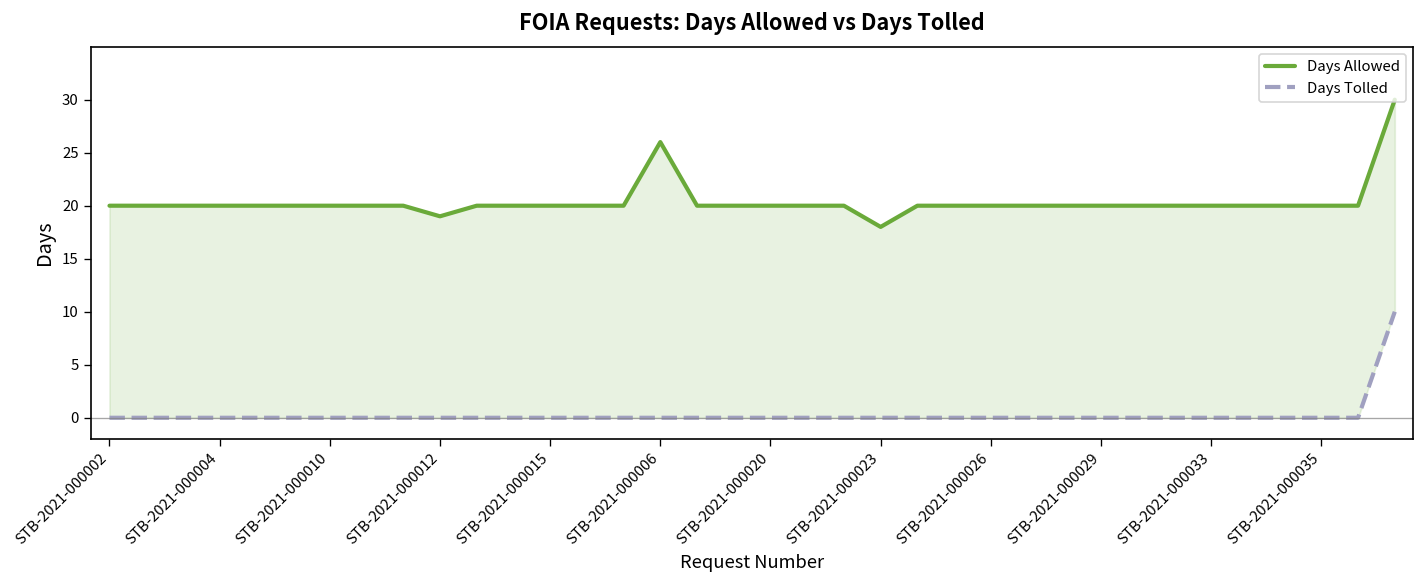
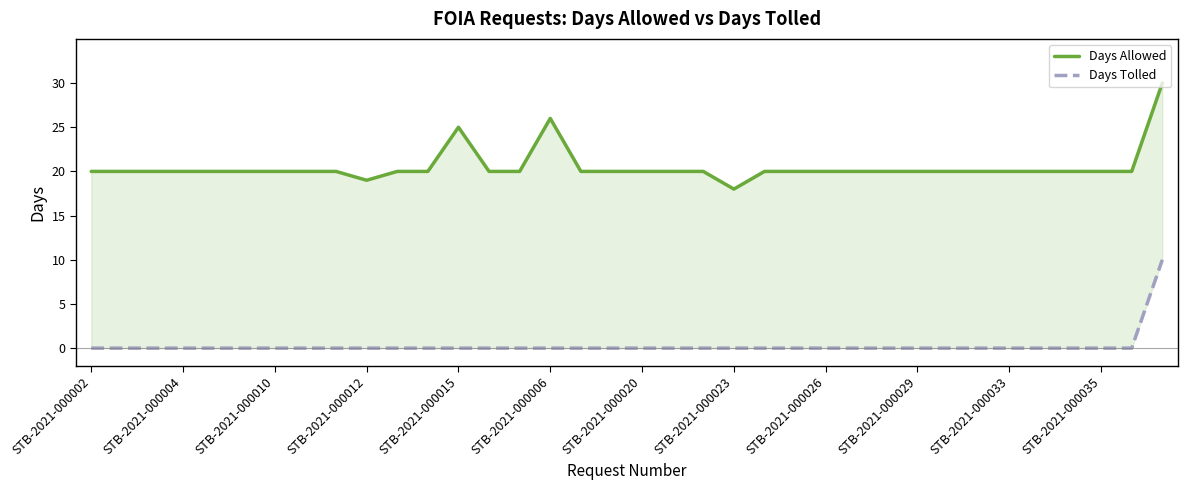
  {
    "Days Allowed": {
      "STB-2021-000002": 20,
      "STB-2021-000004": 20,
      "STB-2021-000010": 20,
      "STB-2021-000012": 19,
-     "STB-2021-000015": 20,
+     "STB-2021-000015": 25,
      "STB-2021-000006": 26,
      "STB-2021-000020": 20,
      "STB-2021-000023": 18,
      "STB-2021-000026": 20,
      "STB-2021-000029": 20,
      "STB-2021-000033": 20,
      "STB-2021-000035": 20
    },
    "Days Tolled": {
      "STB-2021-000002": 0,
      "STB-2021-000004": 0,
      "STB-2021-000010": 0,
      "STB-2021-000012": 0,
      "STB-2021-000015": 0,
      "STB-2021-000006": 0,
      "STB-2021-000020": 0,
      "STB-2021-000023": 0,
      "STB-2021-000026": 0,
      "STB-2021-000029": 0,
      "STB-2021-000033": 0,
      "STB-2021-000035": 0
    }
  }
